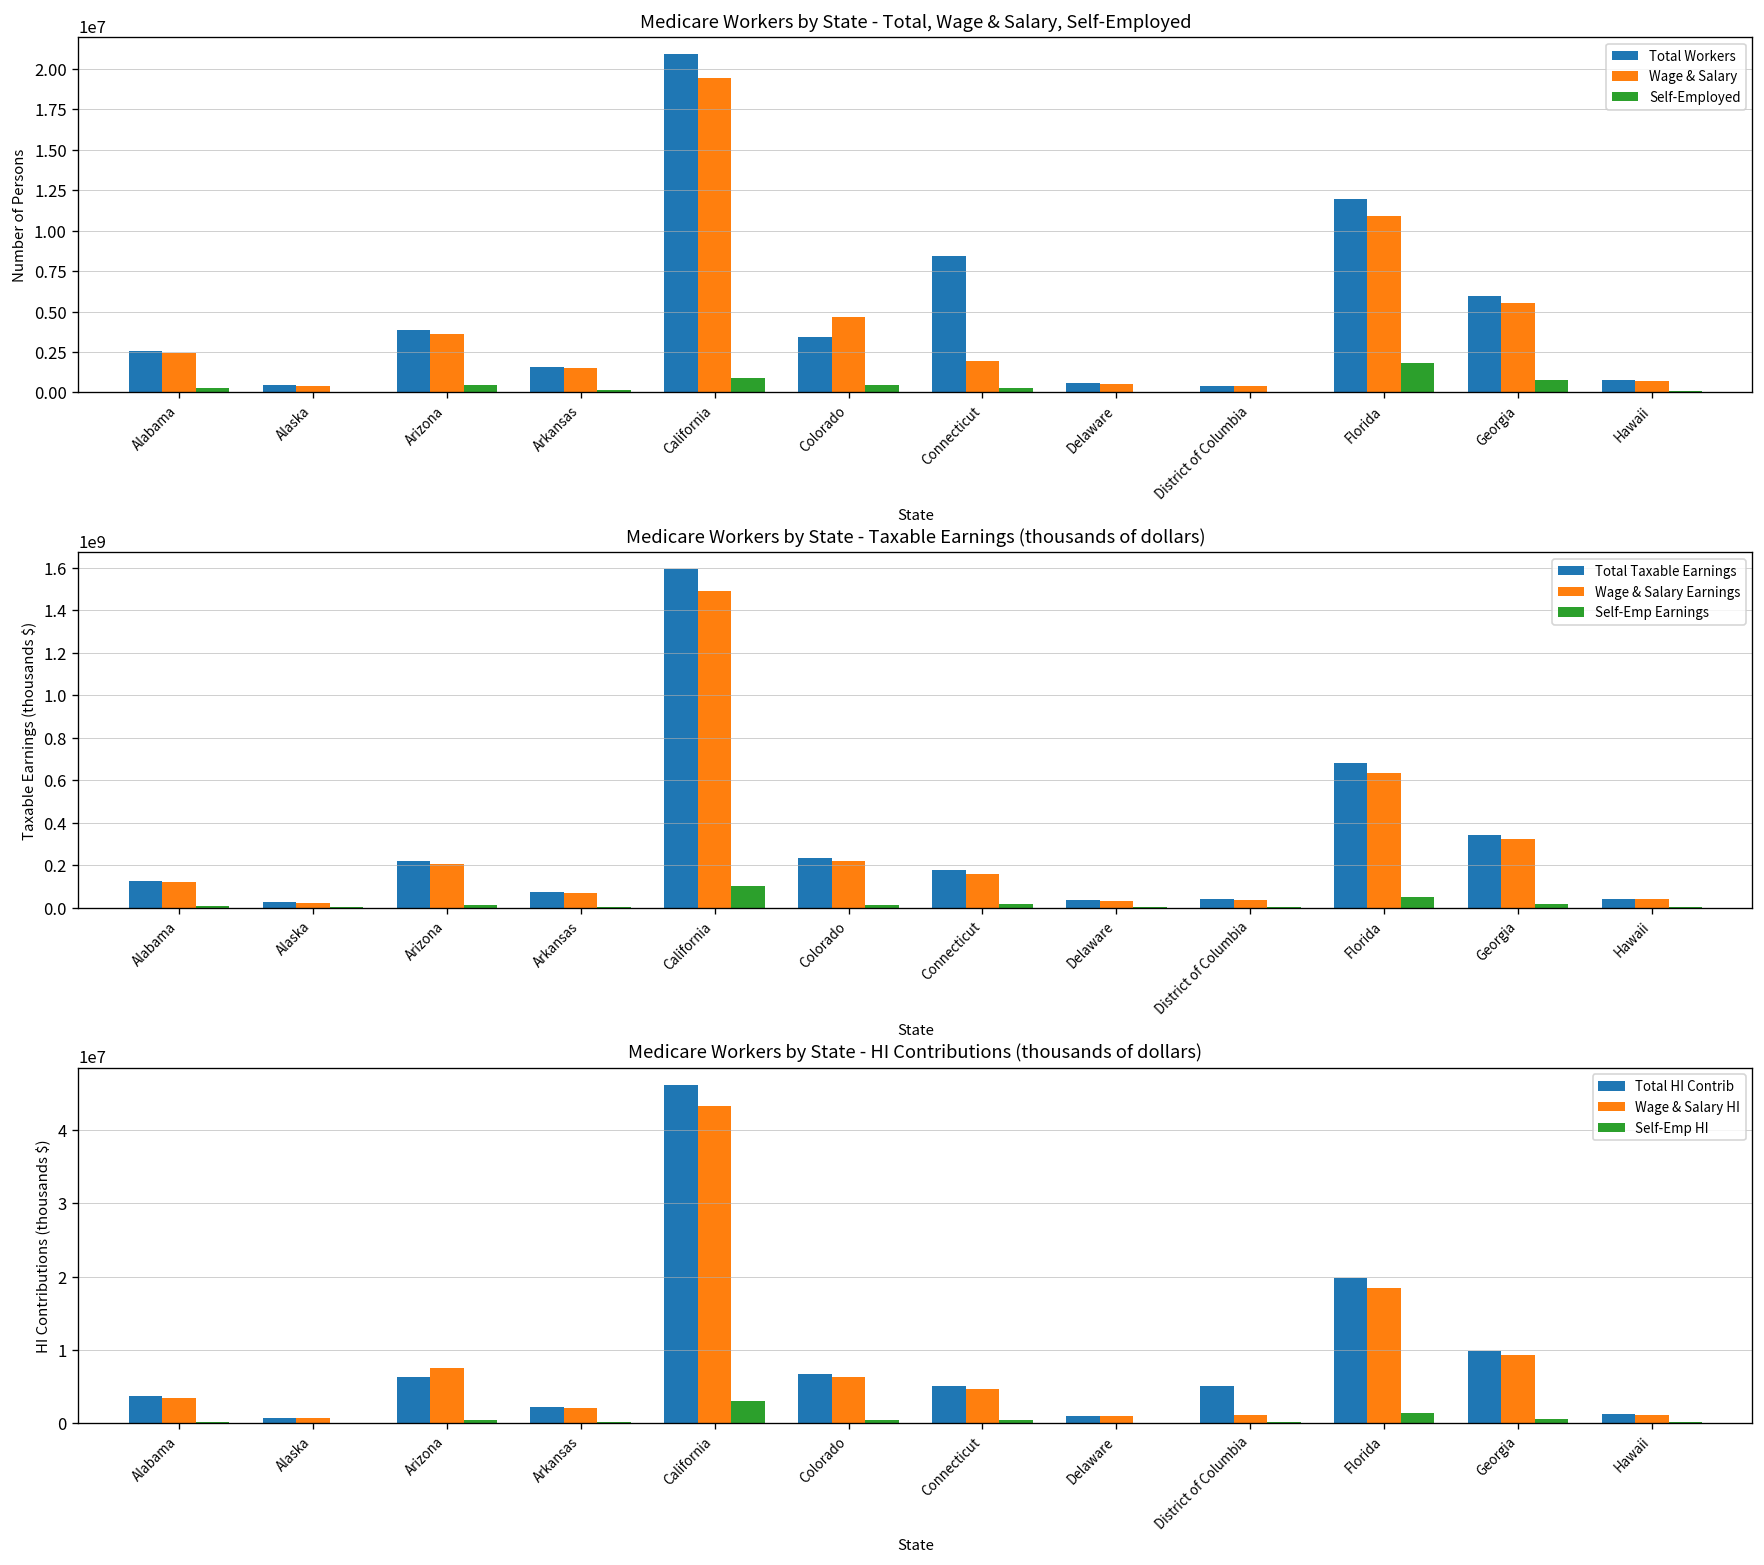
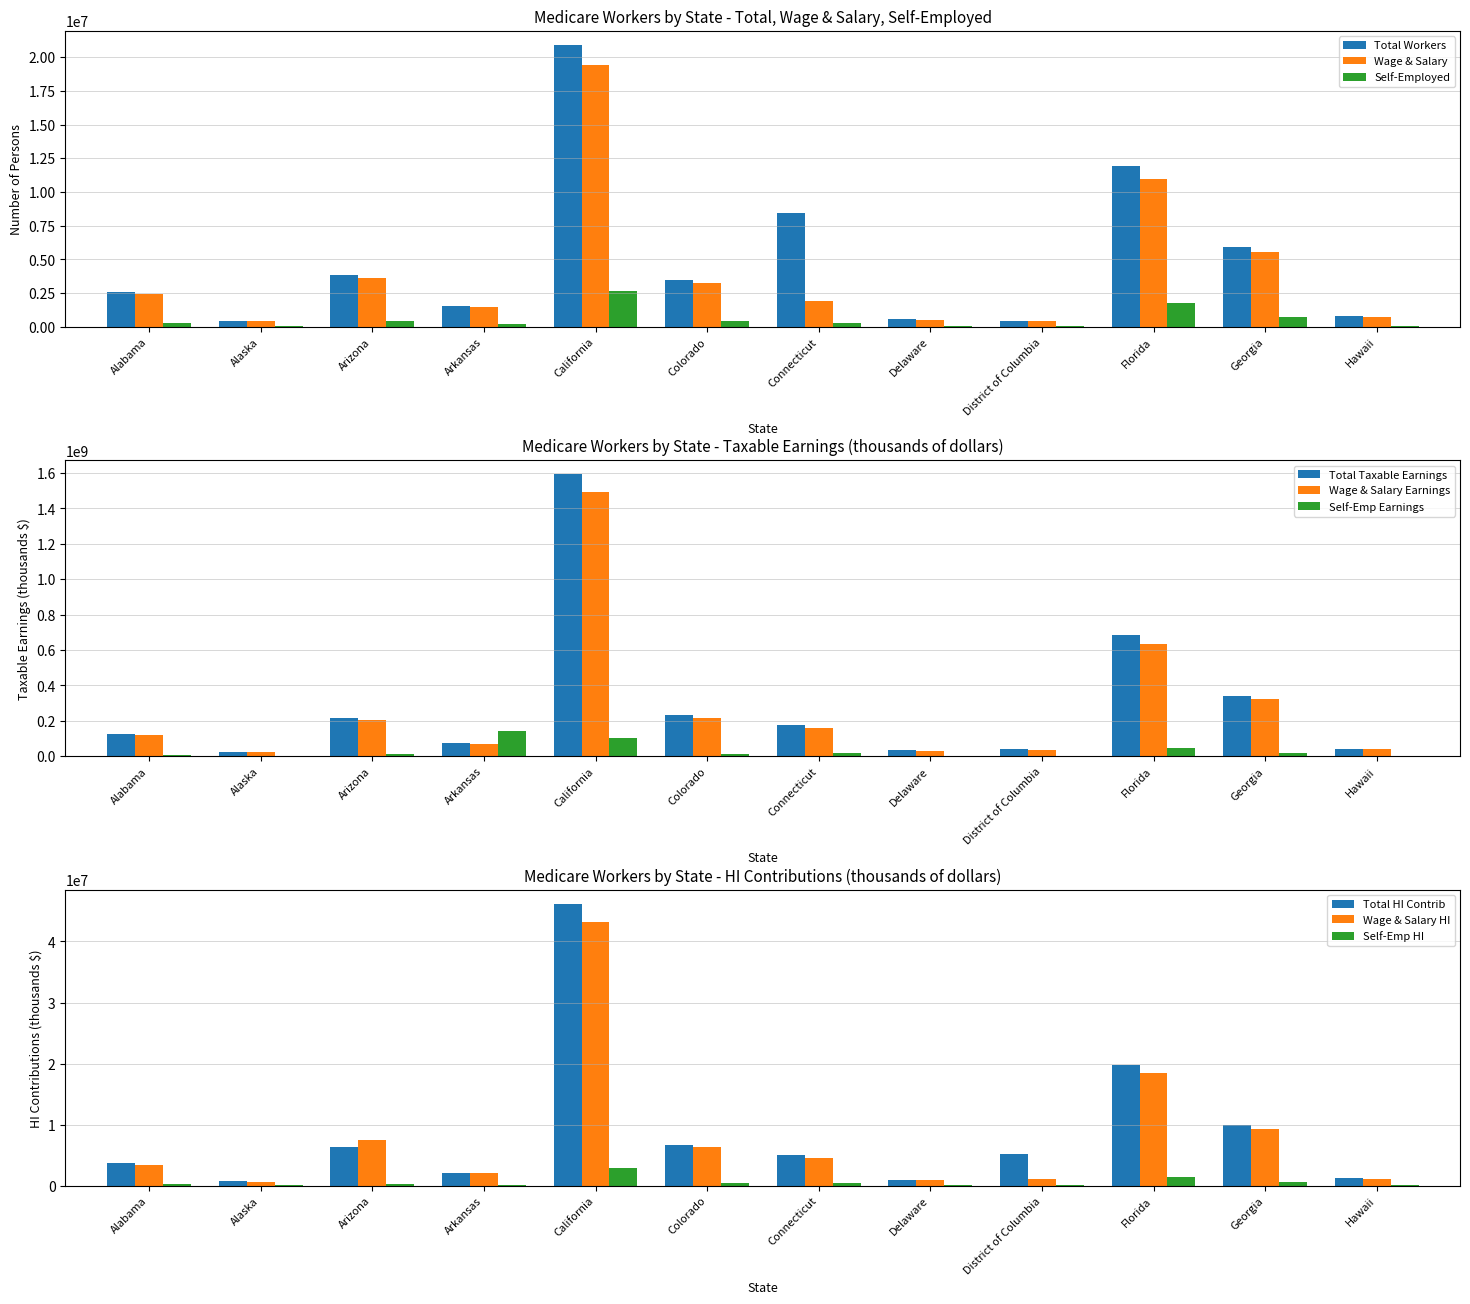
  {
    "Medicare Workers by State - Total, Wage & Salary, Self-Employed": {
      "Total Workers": {
        "Alabama": 2600000,
        "Alaska": 400000,
        "Arizona": 3900000,
        "Arkansas": 1600000,
        "California": 20900000,
        "Colorado": 3400000,
        "Connecticut": 8400000,
        "Delaware": 600000,
        "District of Columbia": 400000,
        "Florida": 12000000,
        "Georgia": 5900000,
        "Hawaii": 800000
      },
      "Wage & Salary": {
        "Alabama": 2400000,
        "Alaska": 400000,
        "Arizona": 3600000,
        "Arkansas": 1500000,
        "California": 19400000,
-       "Colorado": 4600000,
+       "Colorado": 3200000,
        "Connecticut": 1900000,
        "Delaware": 500000,
        "District of Columbia": 400000,
        "Florida": 10900000,
        "Georgia": 5500000,
        "Hawaii": 700000
      },
      "Self-Employed": {
        "Alabama": 300000,
        "Arizona": 400000,
-       "California": 900000,
+       "California": 2700000,
        "Colorado": 400000,
        "Connecticut": 300000,
        "Florida": 1800000,
        "Georgia": 800000
      }
    },
    "Medicare Workers by State - Taxable Earnings (thousands of dollars)": {
      "Total Taxable Earnings": {
        "Alabama": 130000000,
        "Alaska": 20000000,
        "Arizona": 220000000,
        "Arkansas": 70000000,
        "California": 1590000000,
        "Colorado": 230000000,
        "Connecticut": 180000000,
        "Delaware": 30000000,
        "District of Columbia": 40000000,
        "Florida": 680000000,
        "Georgia": 340000000,
        "Hawaii": 40000000
      },
      "Wage & Salary Earnings": {
        "Alabama": 120000000,
        "Alaska": 20000000,
        "Arizona": 210000000,
        "Arkansas": 70000000,
        "California": 1490000000,
        "Colorado": 220000000,
        "Connecticut": 160000000,
        "Delaware": 30000000,
        "District of Columbia": 40000000,
        "Florida": 630000000,
        "Georgia": 320000000,
        "Hawaii": 40000000
      },
      "Self-Emp Earnings": {
-       "Arkansas": 0,
+       "Arkansas": 150000000,
        "California": 100000000,
        "Colorado": 10000000,
        "Connecticut": 20000000,
        "Florida": 50000000,
        "Georgia": 20000000
      }
    },
    "Medicare Workers by State - HI Contributions (thousands of dollars)": {
      "Total HI Contrib": {
        "Alabama": 4000000,
        "Alaska": 1000000,
        "Arizona": 6000000,
        "Arkansas": 2000000,
        "California": 46000000,
        "Colorado": 7000000,
        "Connecticut": 5000000,
        "Delaware": 1000000,
        "District of Columbia": 5000000,
        "Florida": 20000000,
        "Georgia": 10000000,
        "Hawaii": 1000000
      },
      "Wage & Salary HI": {
        "Alabama": 3000000,
        "Alaska": 1000000,
        "Arizona": 8000000,
        "Arkansas": 2000000,
        "California": 43000000,
        "Colorado": 6000000,
        "Connecticut": 5000000,
        "Delaware": 1000000,
        "District of Columbia": 1000000,
        "Florida": 18000000,
        "Georgia": 9000000,
        "Hawaii": 1000000
      },
      "Self-Emp HI": {
        "California": 3000000,
        "Colorado": 0,
        "Connecticut": 0,
        "Florida": 1000000,
        "Georgia": 1000000
      }
    }
  }
